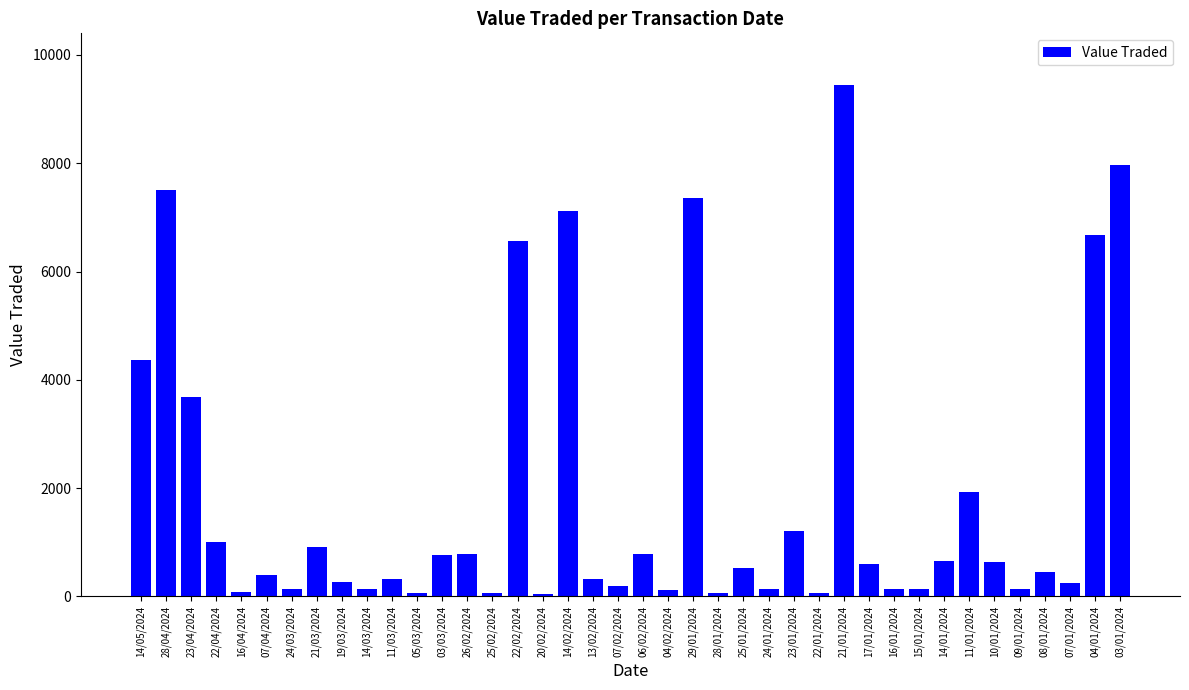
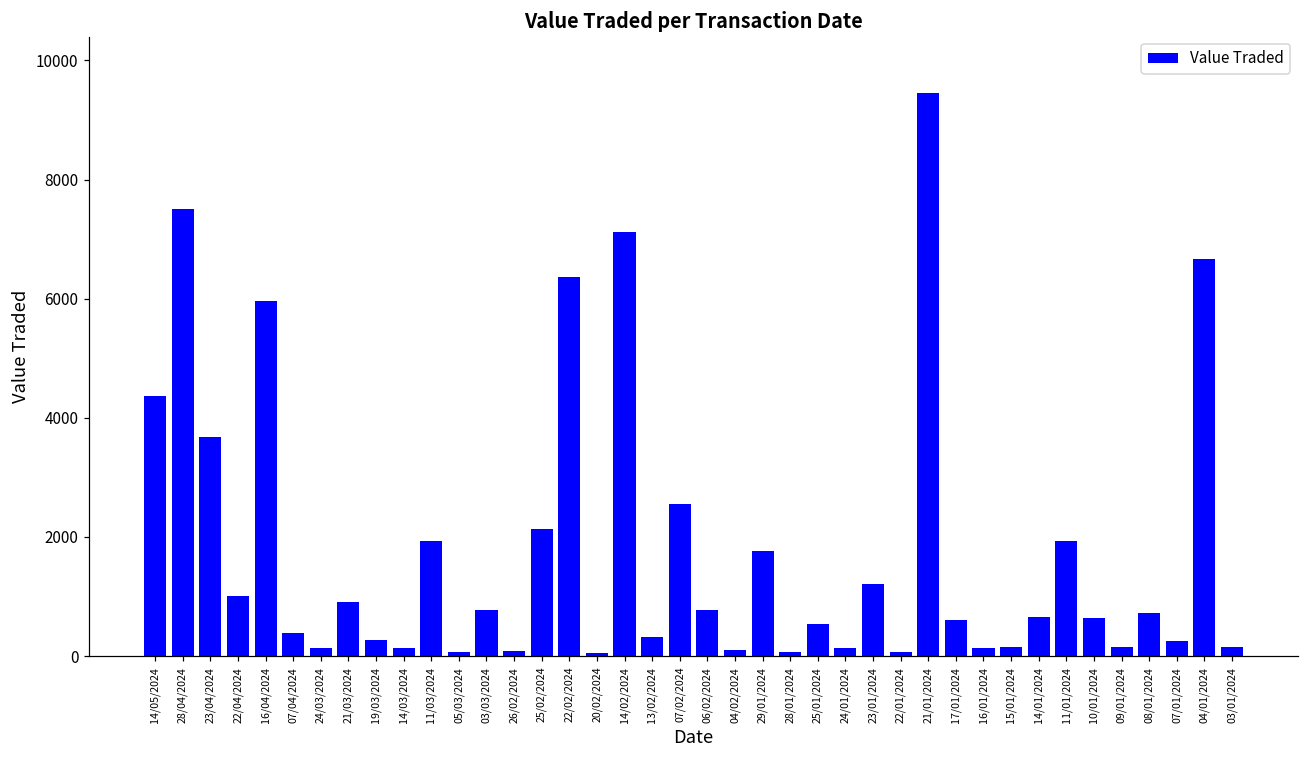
  {
    "14/05/2024": 4400,
    "28/04/2024": 7500,
    "23/04/2024": 3700,
    "22/04/2024": 1000,
-   "16/04/2024": 100,
+   "16/04/2024": 6000,
    "07/04/2024": 400,
    "24/03/2024": 100,
    "21/03/2024": 900,
    "19/03/2024": 300,
    "14/03/2024": 100,
-   "11/03/2024": 300,
+   "11/03/2024": 1900,
    "05/03/2024": 100,
    "03/03/2024": 800,
-   "26/02/2024": 800,
-   "25/02/2024": 100,
-   "22/02/2024": 6600,
+   "26/02/2024": 100,
+   "25/02/2024": 2100,
+   "22/02/2024": 6400,
    "20/02/2024": 100,
    "14/02/2024": 7100,
    "13/02/2024": 300,
-   "07/02/2024": 200,
+   "07/02/2024": 2600,
    "06/02/2024": 800,
    "04/02/2024": 100,
-   "29/01/2024": 7400,
+   "29/01/2024": 1800,
    "28/01/2024": 100,
    "25/01/2024": 500,
    "24/01/2024": 100,
    "23/01/2024": 1200,
    "22/01/2024": 100,
    "21/01/2024": 9500,
    "17/01/2024": 600,
    "16/01/2024": 100,
    "15/01/2024": 100,
    "14/01/2024": 700,
    "11/01/2024": 1900,
    "10/01/2024": 600,
    "09/01/2024": 100,
-   "08/01/2024": 500,
+   "08/01/2024": 700,
    "07/01/2024": 300,
    "04/01/2024": 6700,
-   "03/01/2024": 8000
+   "03/01/2024": 100
  }
